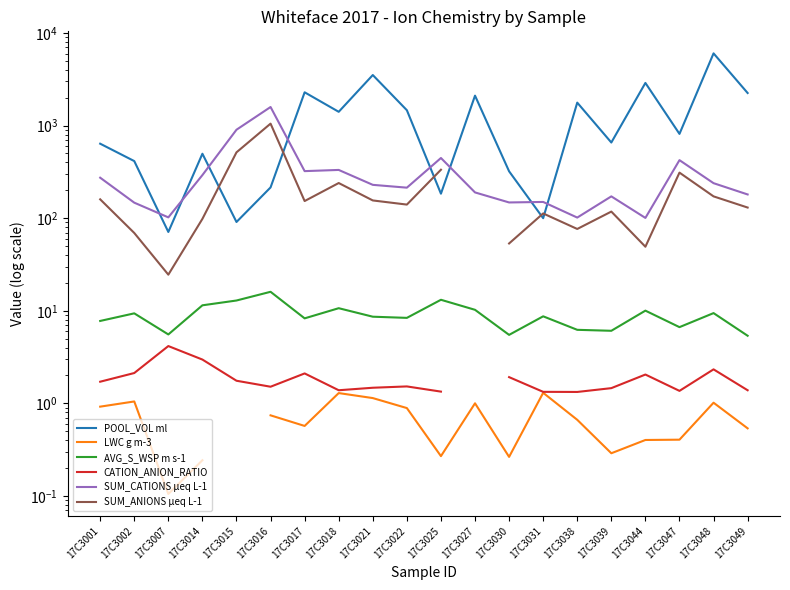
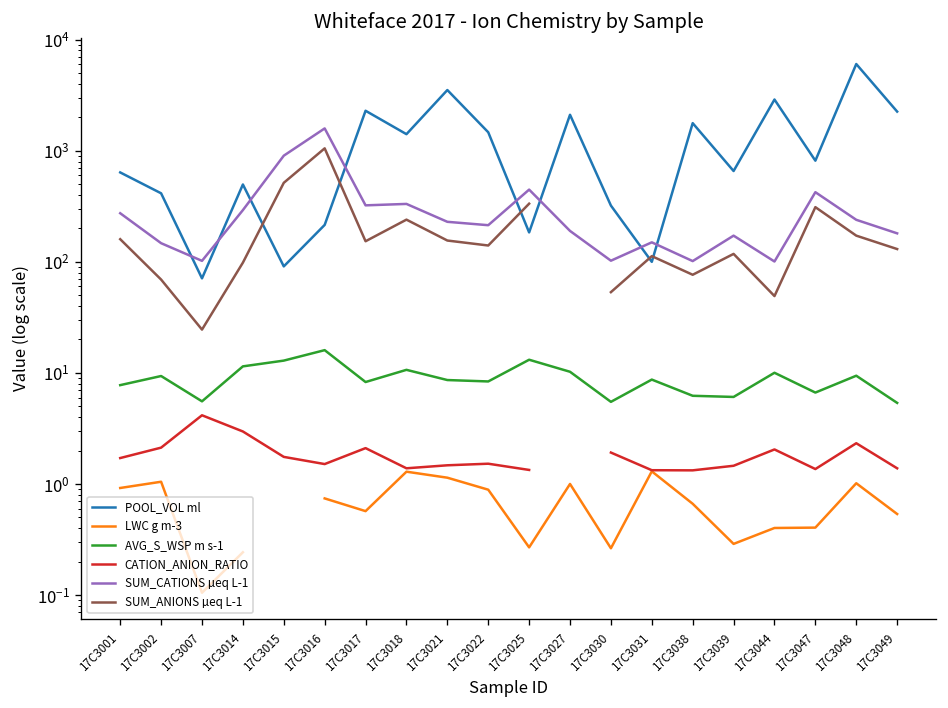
  {
    "POOL_VOL ml": {
      "17C3001": 600,
      "17C3002": 400,
      "17C3007": 70,
      "17C3014": 500,
      "17C3015": 90,
      "17C3016": 220,
      "17C3017": 2300,
      "17C3018": 1400,
      "17C3021": 3500,
      "17C3022": 1500,
      "17C3025": 180,
      "17C3027": 2100,
      "17C3030": 320,
      "17C3031": 100,
      "17C3038": 1800,
      "17C3039": 700,
      "17C3044": 2900,
      "17C3047": 800,
      "17C3048": 6000,
      "17C3049": 2300
    },
    "LWC g m-3": {
      "17C3001": 0.9,
      "17C3002": 1,
      "17C3016": 0.7,
      "17C3017": 0.6,
      "17C3018": 1.3,
      "17C3021": 1.1,
      "17C3022": 0.9,
      "17C3025": 0.27,
      "17C3027": 1,
      "17C3030": 0.26,
      "17C3038": 0.7,
      "17C3039": 0.29,
      "17C3044": 0.40,
      "17C3047": 0.4,
      "17C3048": 1,
      "17C3049": 0.5
    },
    "AVG_S_WSP m s-1": {
      "17C3001": 8,
      "17C3002": 9,
      "17C3007": 6,
      "17C3014": 11,
      "17C3015": 13,
      "17C3016": 16,
      "17C3017": 8,
      "17C3018": 11,
      "17C3021": 9,
      "17C3022": 8,
      "17C3025": 13,
      "17C3027": 10,
      "17C3030": 5,
      "17C3031": 9,
      "17C3038": 6,
      "17C3039": 6,
      "17C3044": 10,
      "17C3047": 7,
      "17C3048": 9,
      "17C3049": 5
    },
    "CATION_ANION_RATIO": {
      "17C3001": 1.7,
      "17C3002": 2,
      "17C3007": 4,
      "17C3014": 3,
      "17C3015": 1.8,
      "17C3016": 1.5,
      "17C3017": 2,
      "17C3018": 1.4,
      "17C3021": 1.5,
      "17C3022": 1.5,
      "17C3025": 1.3,
      "17C3030": 2,
      "17C3038": 1.3,
      "17C3039": 1.5,
      "17C3044": 2,
      "17C3047": 1.4,
      "17C3048": 2.3,
      "17C3049": 1.4
    },
    "SUM_CATIONS µeq L-1": {
      "17C3001": 270,
      "17C3002": 150,
      "17C3007": 100,
      "17C3014": 290,
      "17C3015": 900,
      "17C3016": 1600,
      "17C3017": 320,
      "17C3018": 330,
      "17C3021": 230,
      "17C3022": 210,
      "17C3025": 400,
      "17C3027": 190,
-     "17C3030": 150,
+     "17C3030": 100,
      "17C3031": 150,
      "17C3038": 100,
      "17C3039": 170,
      "17C3044": 100,
      "17C3047": 400,
      "17C3048": 240,
      "17C3049": 180
    },
    "SUM_ANIONS µeq L-1": {
      "17C3001": 160,
      "17C3002": 70,
      "17C3007": 25,
      "17C3014": 100,
      "17C3015": 500,
      "17C3016": 1100,
      "17C3017": 150,
      "17C3018": 240,
      "17C3021": 160,
      "17C3022": 140,
      "17C3025": 330,
      "17C3030": 50,
      "17C3031": 110,
      "17C3038": 80,
      "17C3039": 120,
      "17C3044": 50,
      "17C3047": 310,
      "17C3048": 170,
      "17C3049": 130
    }
  }
